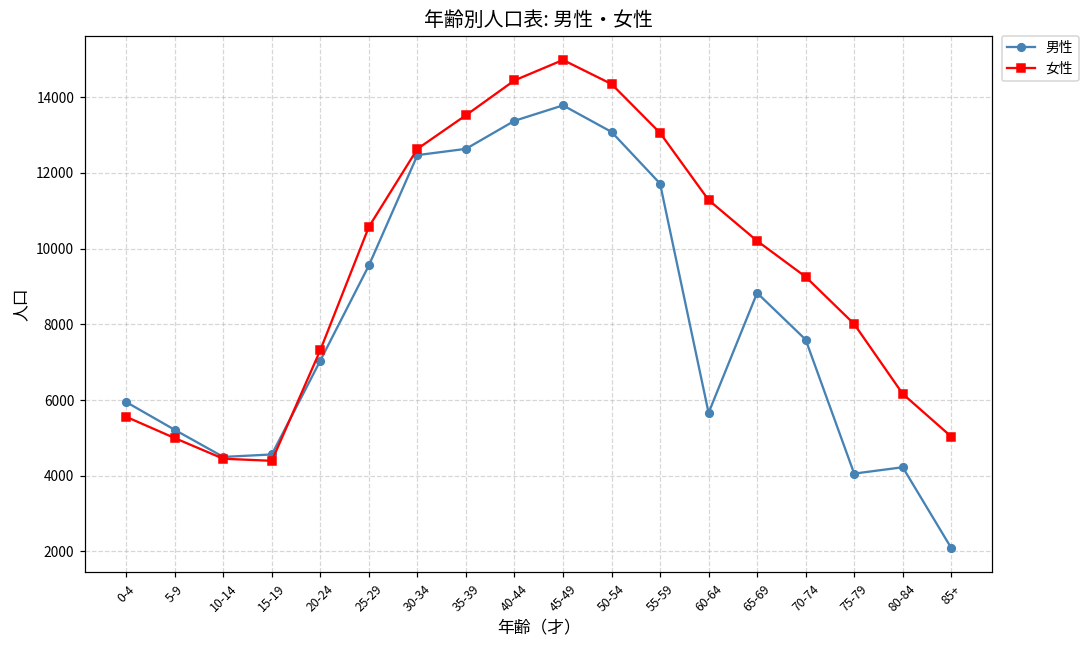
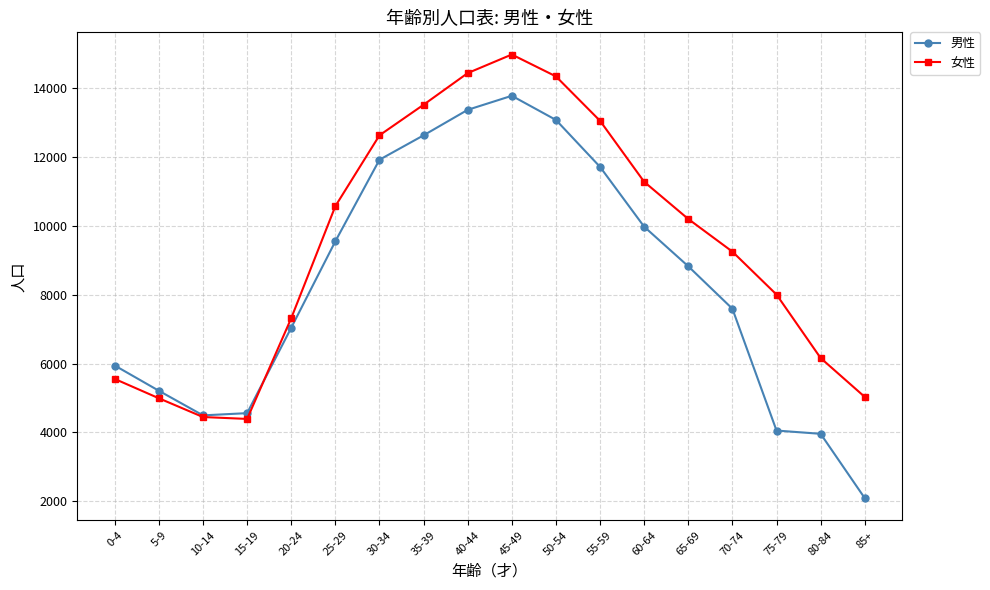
  {
    "男性": {
      "0-4": 5900,
      "5-9": 5200,
      "15-19": 4600,
      "20-24": 7000,
      "25-29": 9600,
-     "30-34": 12500,
+     "30-34": 11900,
      "35-39": 12600,
      "40-44": 13400,
      "45-49": 13800,
      "50-54": 13100,
      "55-59": 11700,
-     "60-64": 5700,
+     "60-64": 10000,
      "65-69": 8800,
      "70-74": 7600,
      "75-79": 4100,
-     "80-84": 4200,
+     "80-84": 4000,
      "85+": 2100
    },
    "女性": {
      "0-4": 5600,
      "5-9": 5000,
      "15-19": 4400,
      "20-24": 7300,
      "25-29": 10600,
      "30-34": 12600,
      "35-39": 13500,
      "40-44": 14400,
      "45-49": 15000,
      "50-54": 14400,
      "55-59": 13100,
      "60-64": 11300,
      "65-69": 10200,
      "70-74": 9300,
      "75-79": 8000,
      "80-84": 6200,
      "85+": 5000
    }
  }
